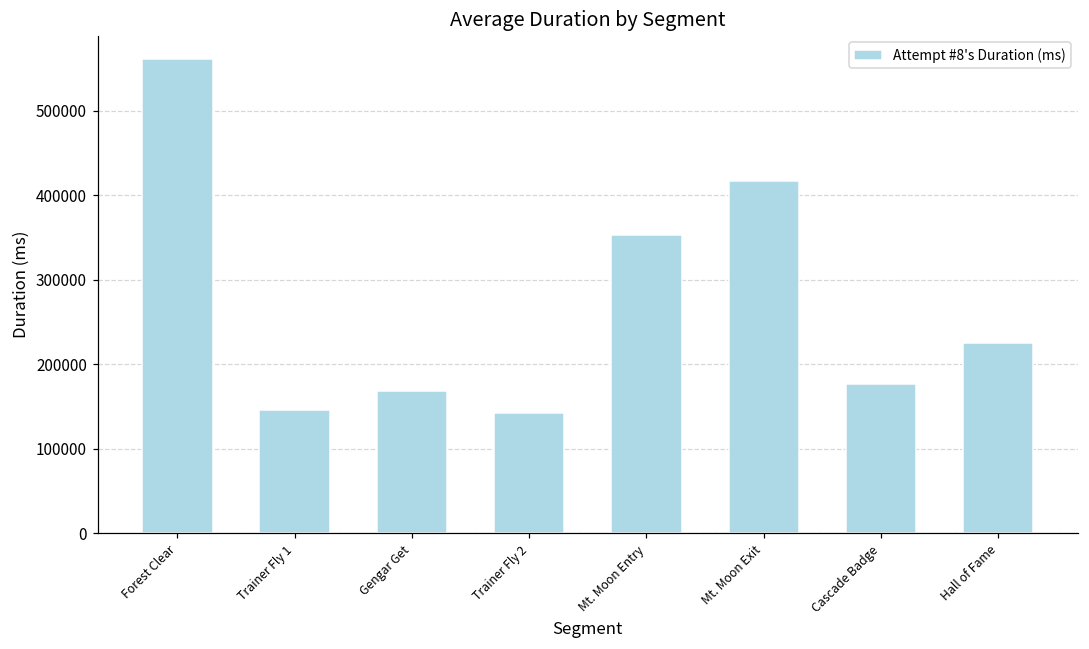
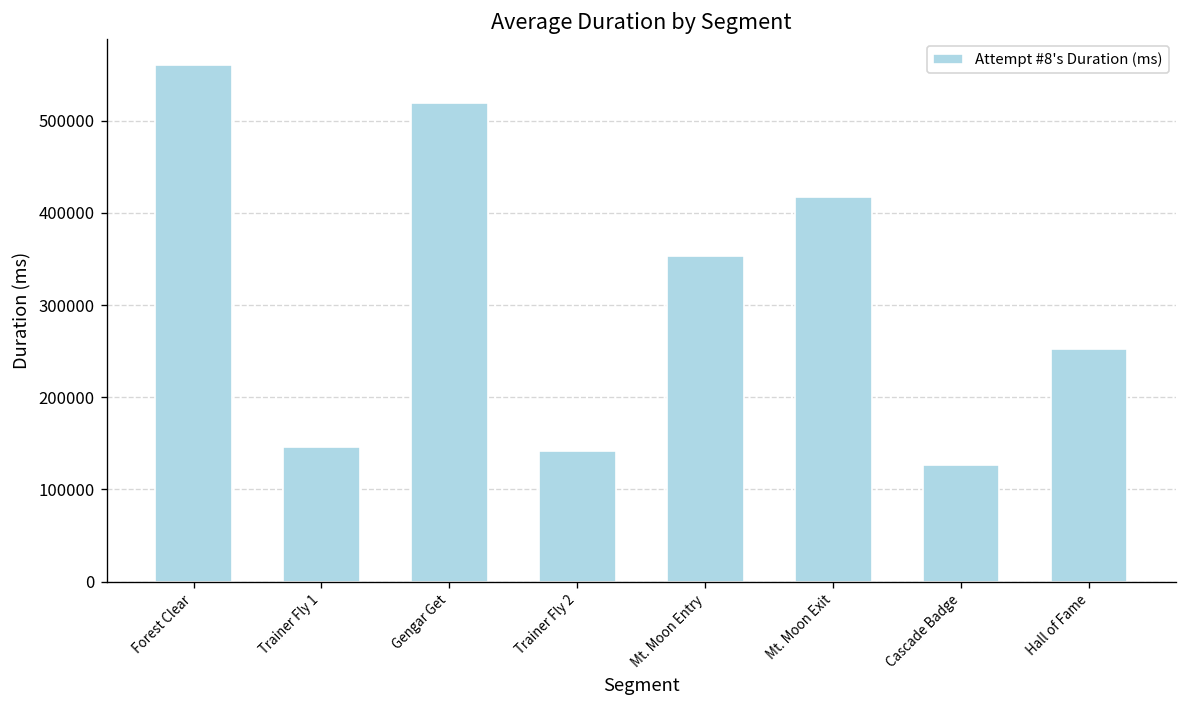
  {
    "Forest Clear": 560000,
    "Trainer Fly 1": 150000,
-   "Gengar Get": 170000,
+   "Gengar Get": 520000,
    "Trainer Fly 2": 140000,
    "Mt. Moon Entry": 350000,
    "Mt. Moon Exit": 420000,
-   "Cascade Badge": 180000,
-   "Hall of Fame": 220000
+   "Cascade Badge": 130000,
+   "Hall of Fame": 250000
  }
